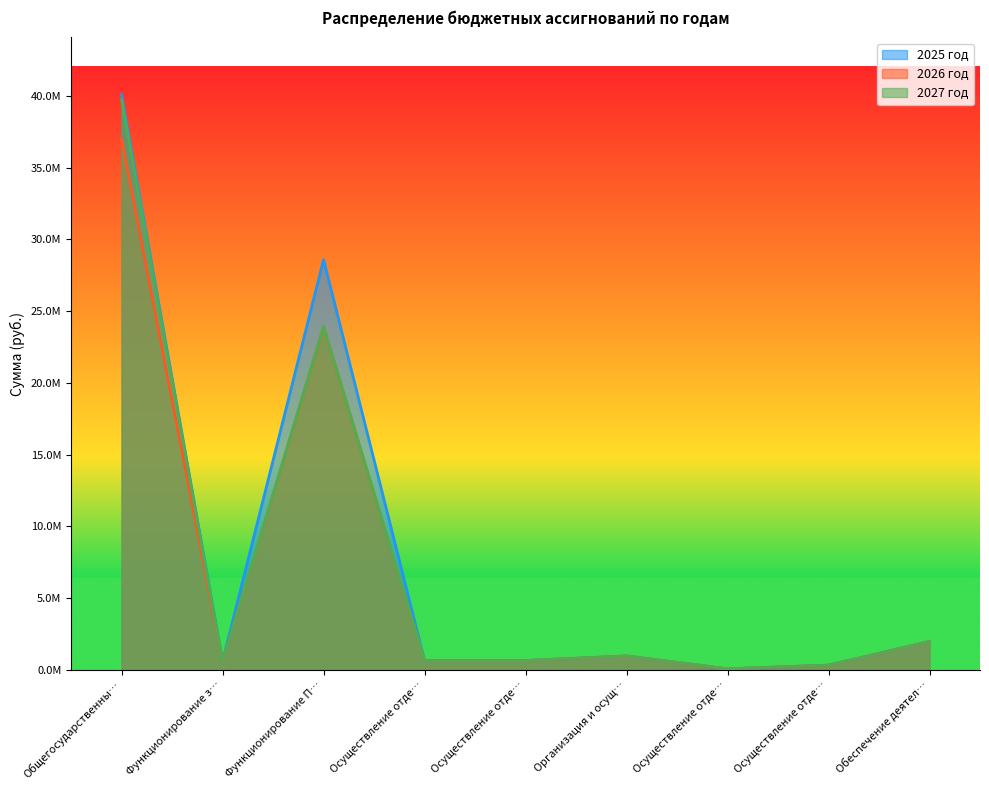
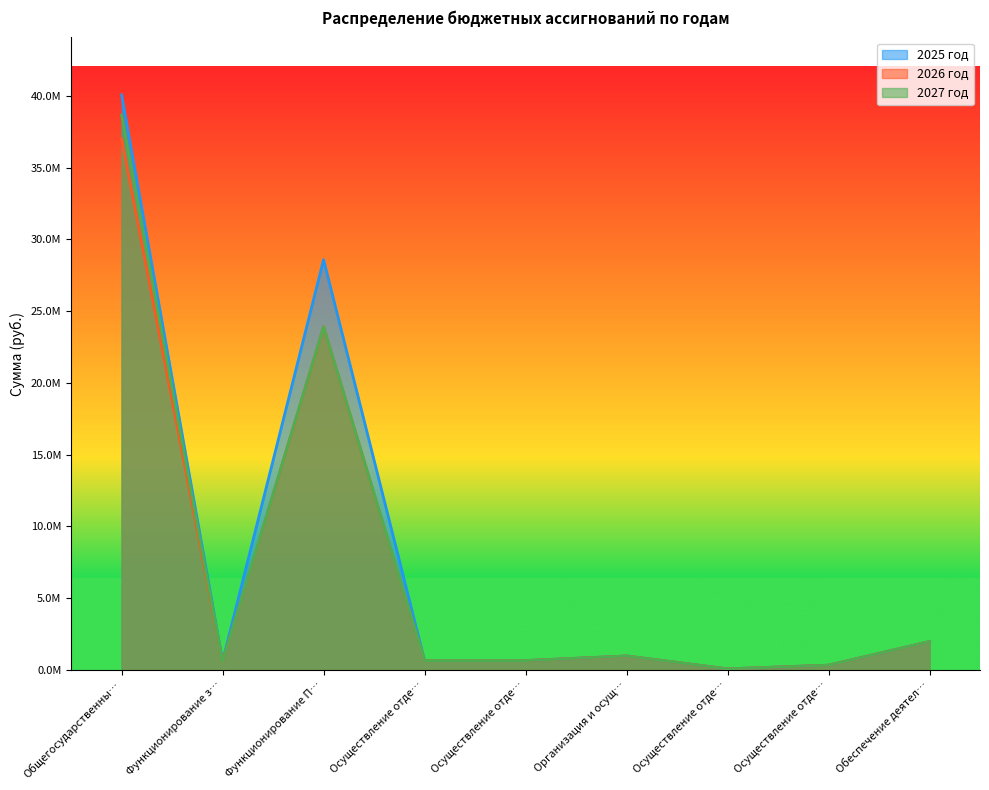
  {
    "2025 год": {
      "Общегосударственны…": 40100000,
      "Функционирование П…": 28600000
    },
    "2026 год": {
      "Общегосударственны…": 37000000
    },
    "2027 год": {
-     "Общегосударственны…": 39700000
+     "Общегосударственны…": 38700000
    }
  }
